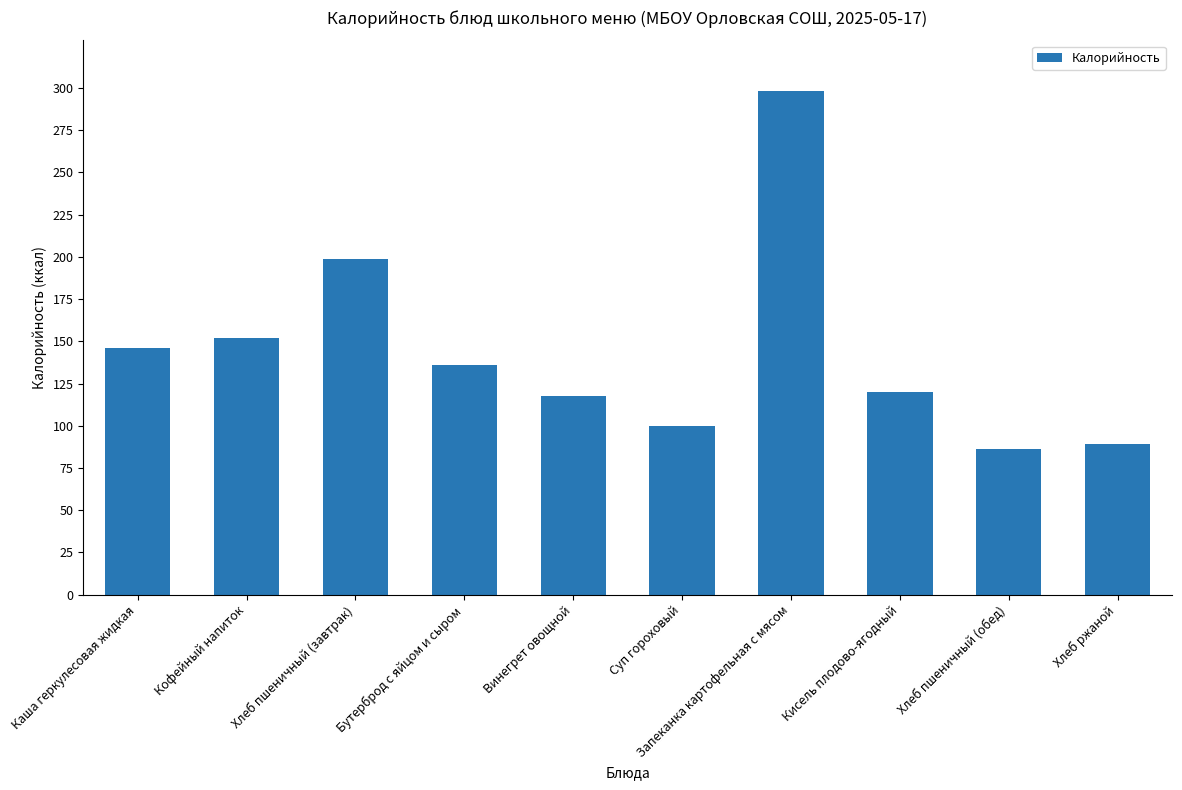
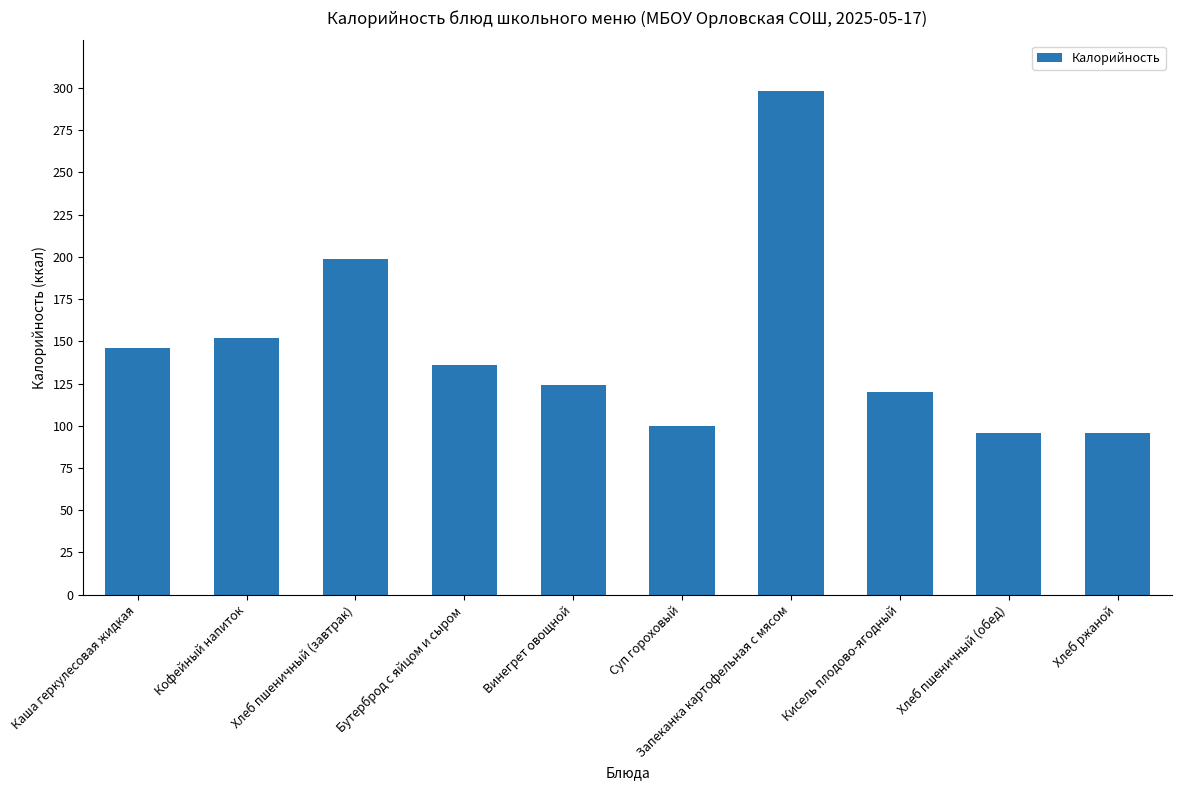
  {
    "Каша геркулесовая жидкая": 146,
    "Кофейный напиток": 152,
    "Хлеб пшеничный (завтрак)": 199,
    "Бутерброд с яйцом и сыром": 136,
-   "Винегрет овощной": 118,
+   "Винегрет овощной": 124,
    "Суп гороховый": 100,
    "Запеканка картофельная с мясом": 298,
    "Кисель плодово-ягодный": 120,
-   "Хлеб пшеничный (обед)": 86,
-   "Хлеб ржаной": 89
+   "Хлеб пшеничный (обед)": 96,
+   "Хлеб ржаной": 96
  }
